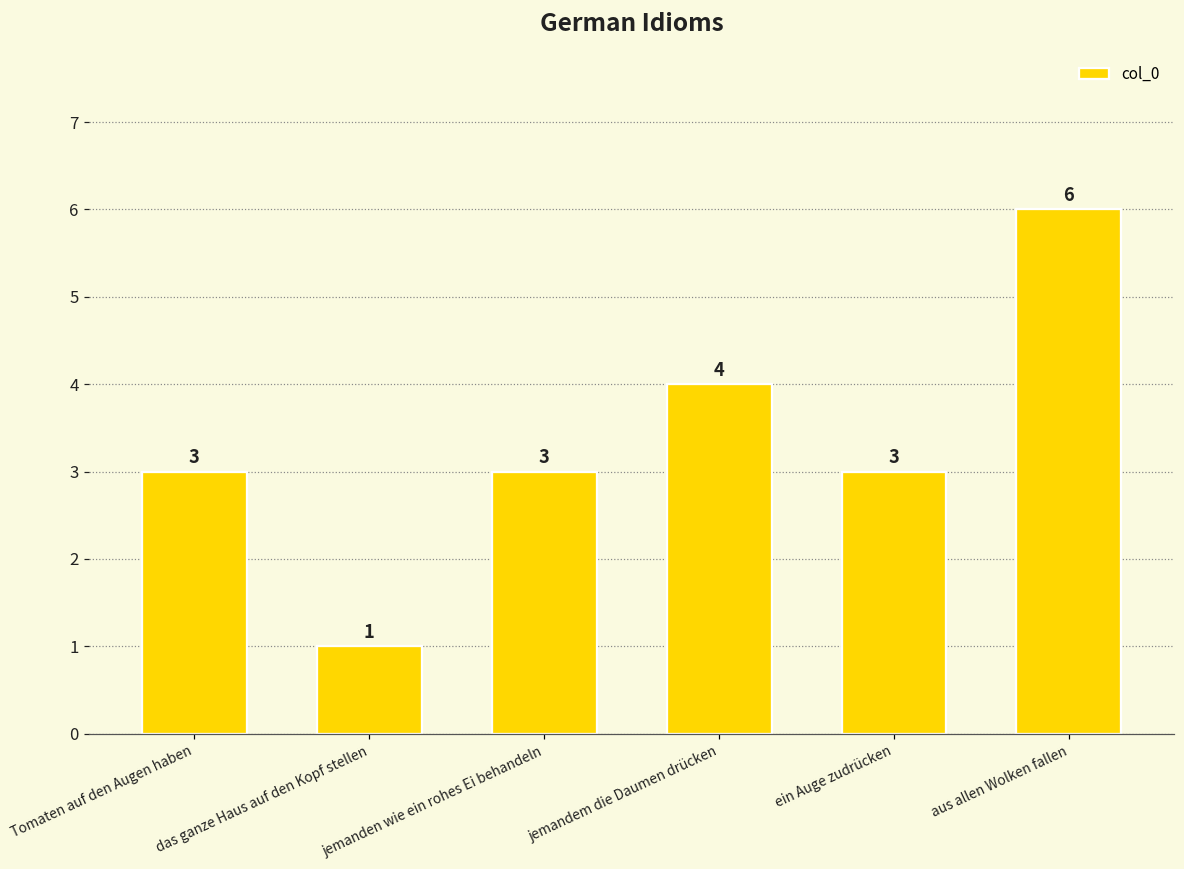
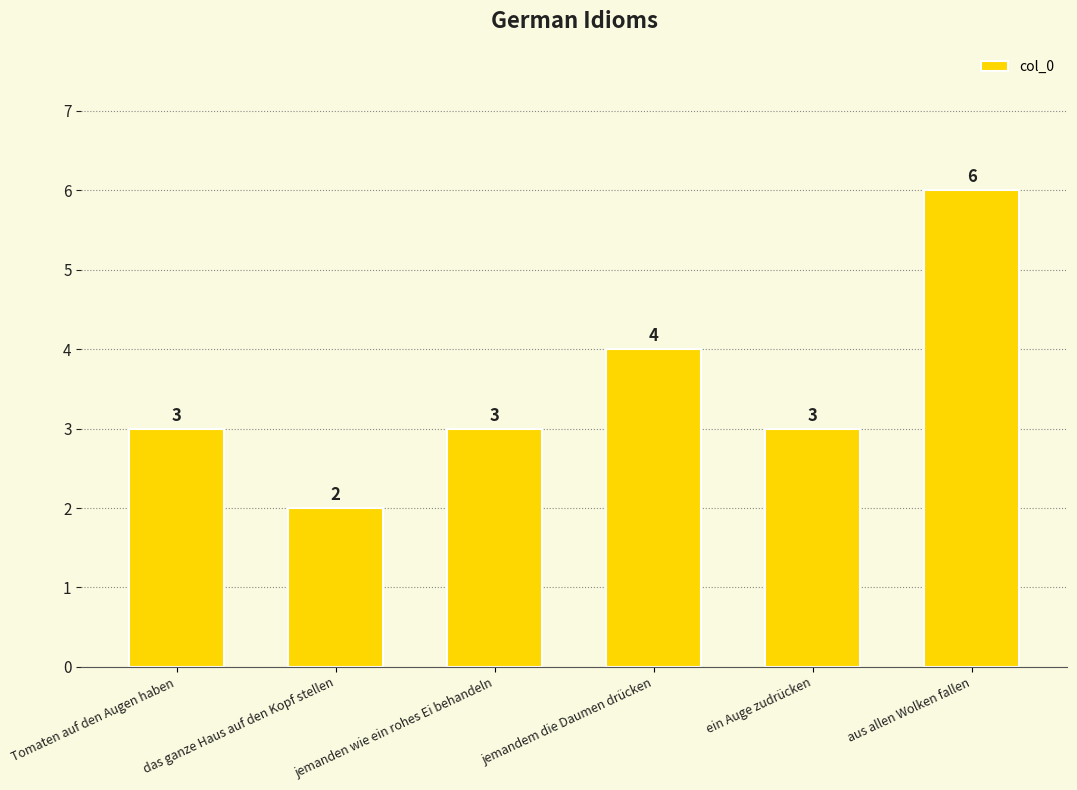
  {
    "Tomaten auf den Augen haben": 3,
-   "das ganze Haus auf den Kopf stellen": 1,
+   "das ganze Haus auf den Kopf stellen": 2,
    "jemanden wie ein rohes Ei behandeln": 3,
    "jemandem die Daumen drücken": 4,
    "ein Auge zudrücken": 3,
    "aus allen Wolken fallen": 6
  }
